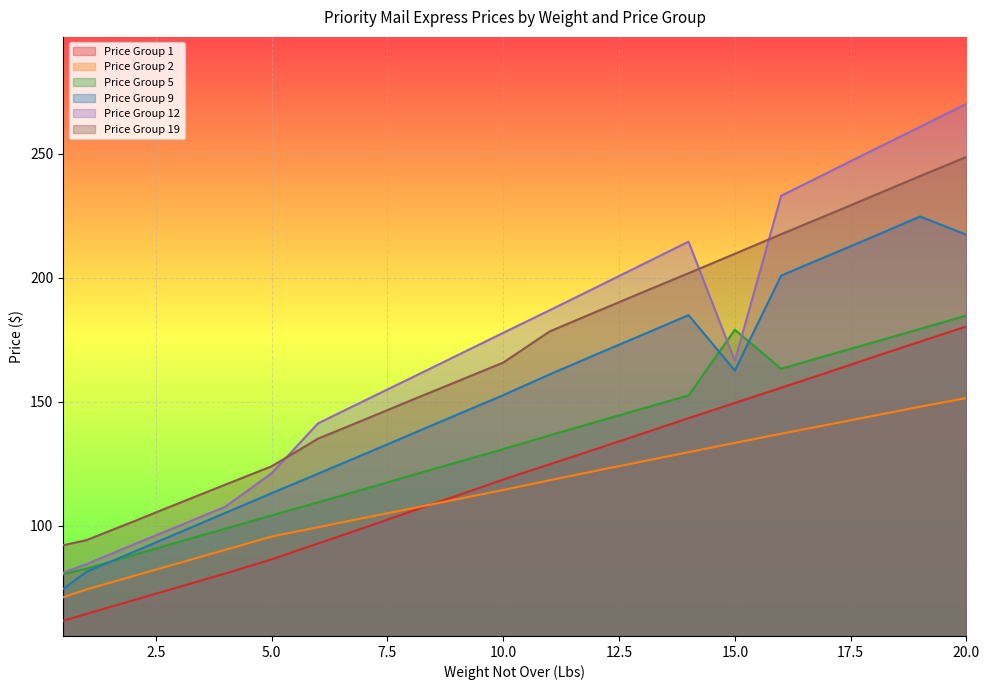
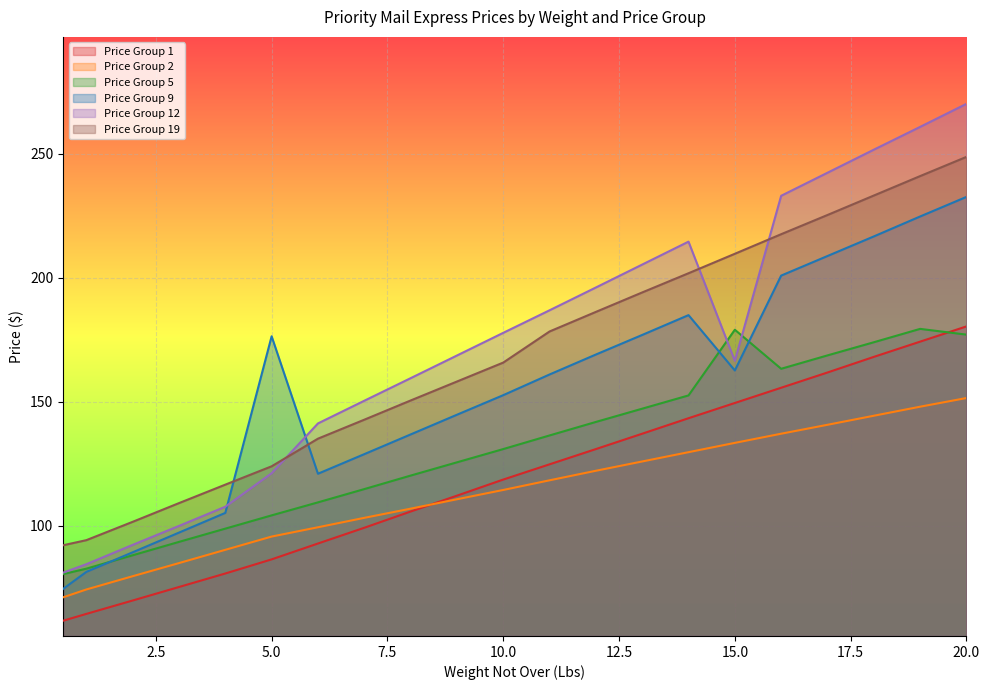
  {
    "Price Group 5": {
      "5.0": 104,
      "10.0": 131,
      "15.0": 179,
-     "20.0": 185
+     "20.0": 177
    },
    "Price Group 9": {
-     "5.0": 113,
+     "5.0": 176,
      "10.0": 153,
      "15.0": 163,
-     "20.0": 217
+     "20.0": 233
    },
    "Price Group 12": {
      "5.0": 121,
      "10.0": 178,
      "15.0": 166,
      "20.0": 270
    }
  }
